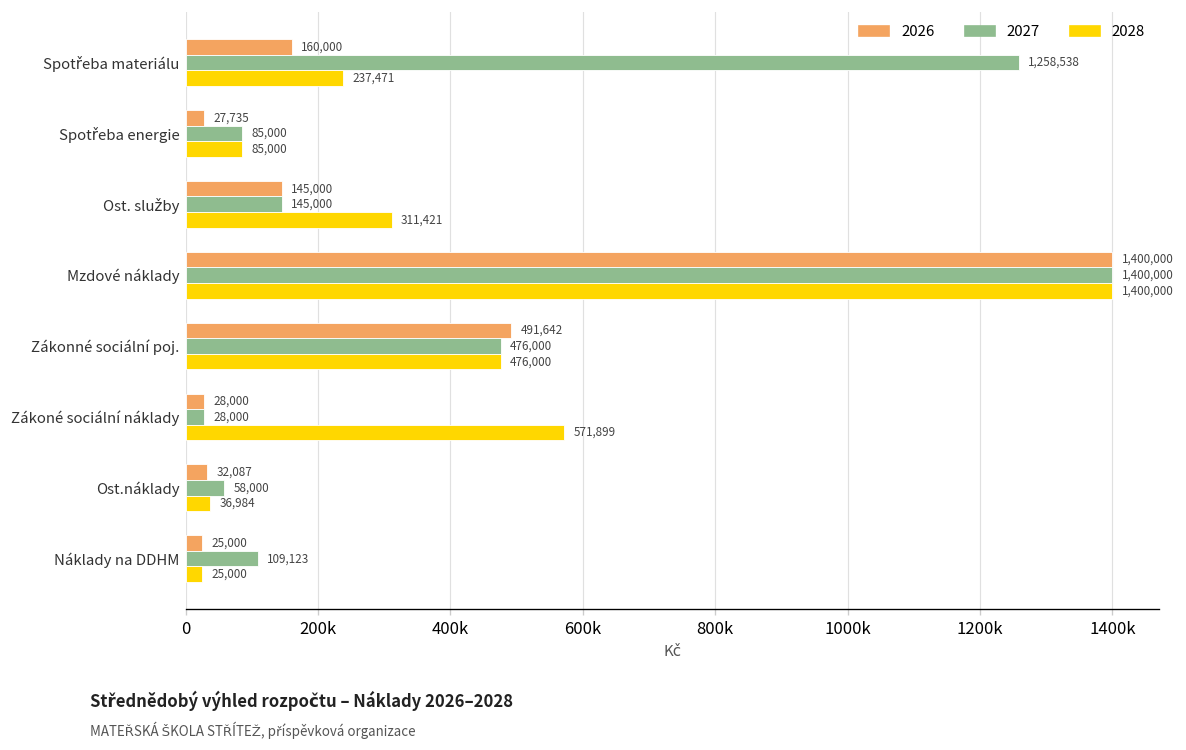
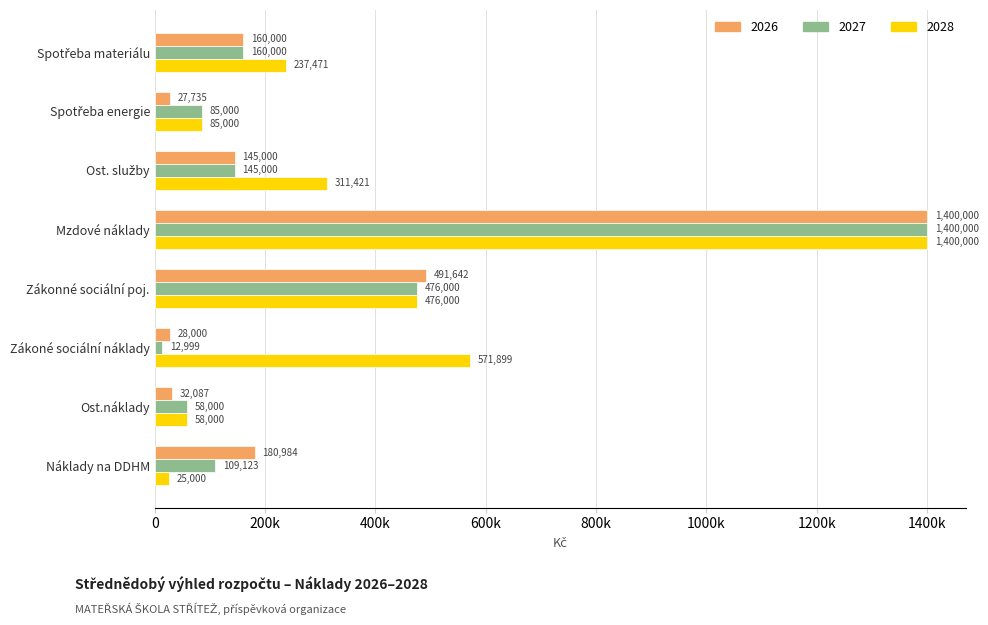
  {
    "2026": {
      "Spotřeba materiálu": "160,000",
      "Spotřeba energie": "27,735",
      "Ost. služby": "145,000",
      "Mzdové náklady": "1,400,000",
      "Zákonné sociální poj.": "491,642",
      "Zákoné sociální náklady": "28,000",
      "Ost.náklady": "32,087",
-     "Náklady na DDHM": "25,000"
+     "Náklady na DDHM": "180,984"
    },
    "2027": {
-     "Spotřeba materiálu": "1,258,538",
+     "Spotřeba materiálu": "160,000",
      "Spotřeba energie": "85,000",
      "Ost. služby": "145,000",
      "Mzdové náklady": "1,400,000",
      "Zákonné sociální poj.": "476,000",
-     "Zákoné sociální náklady": "28,000",
+     "Zákoné sociální náklady": "12,999",
      "Ost.náklady": "58,000",
      "Náklady na DDHM": "109,123"
    },
    "2028": {
      "Spotřeba materiálu": "237,471",
      "Spotřeba energie": "85,000",
      "Ost. služby": "311,421",
      "Mzdové náklady": "1,400,000",
      "Zákonné sociální poj.": "476,000",
      "Zákoné sociální náklady": "571,899",
-     "Ost.náklady": "36,984",
+     "Ost.náklady": "58,000",
      "Náklady na DDHM": "25,000"
    }
  }
